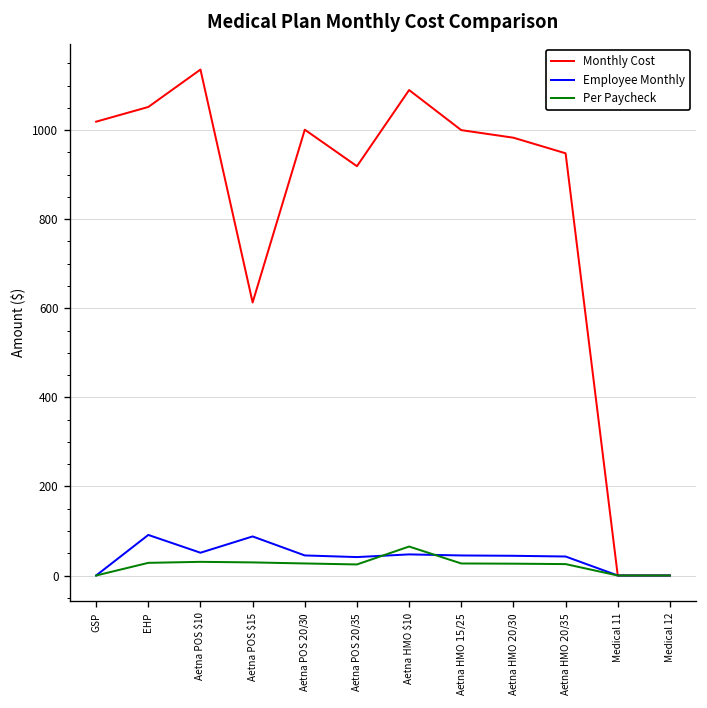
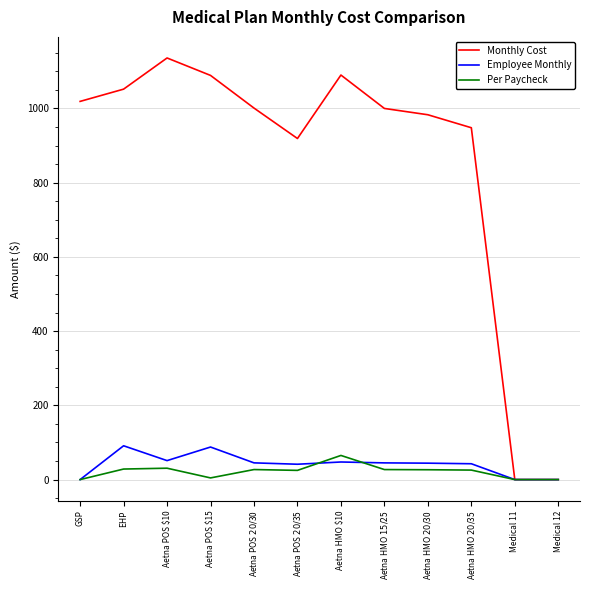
  {
    "Monthly Cost": {
      "GSP": 1020,
      "EHP": 1050,
      "Aetna POS $10": 1140,
-     "Aetna POS $15": 610,
+     "Aetna POS $15": 1090,
      "Aetna HMO $10": 1090
    },
    "Employee Monthly": {
      "EHP": 90,
      "Aetna POS $10": 50,
      "Aetna POS $15": 90,
      "Aetna HMO $10": 50
    },
    "Per Paycheck": {
      "EHP": 30,
      "Aetna POS $10": 30,
-     "Aetna POS $15": 30,
+     "Aetna POS $15": 0,
      "Aetna HMO $10": 70
    }
  }
